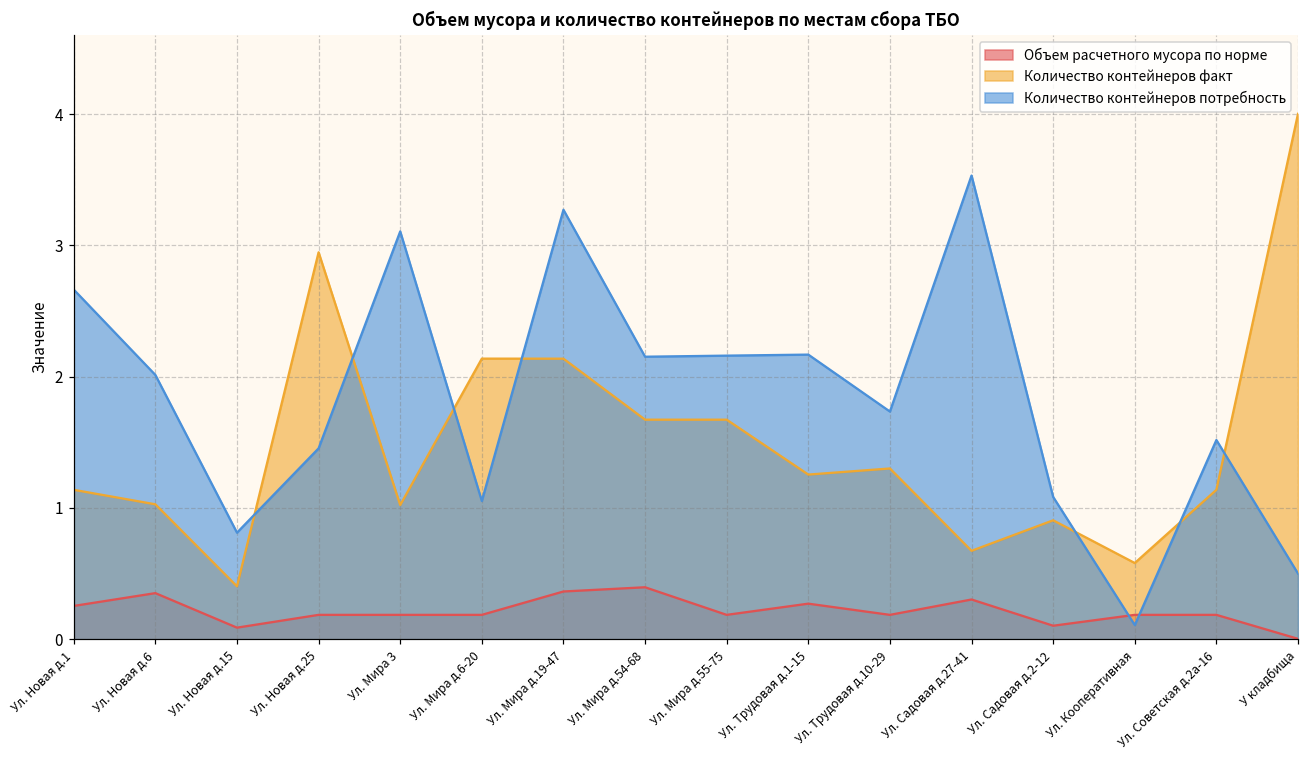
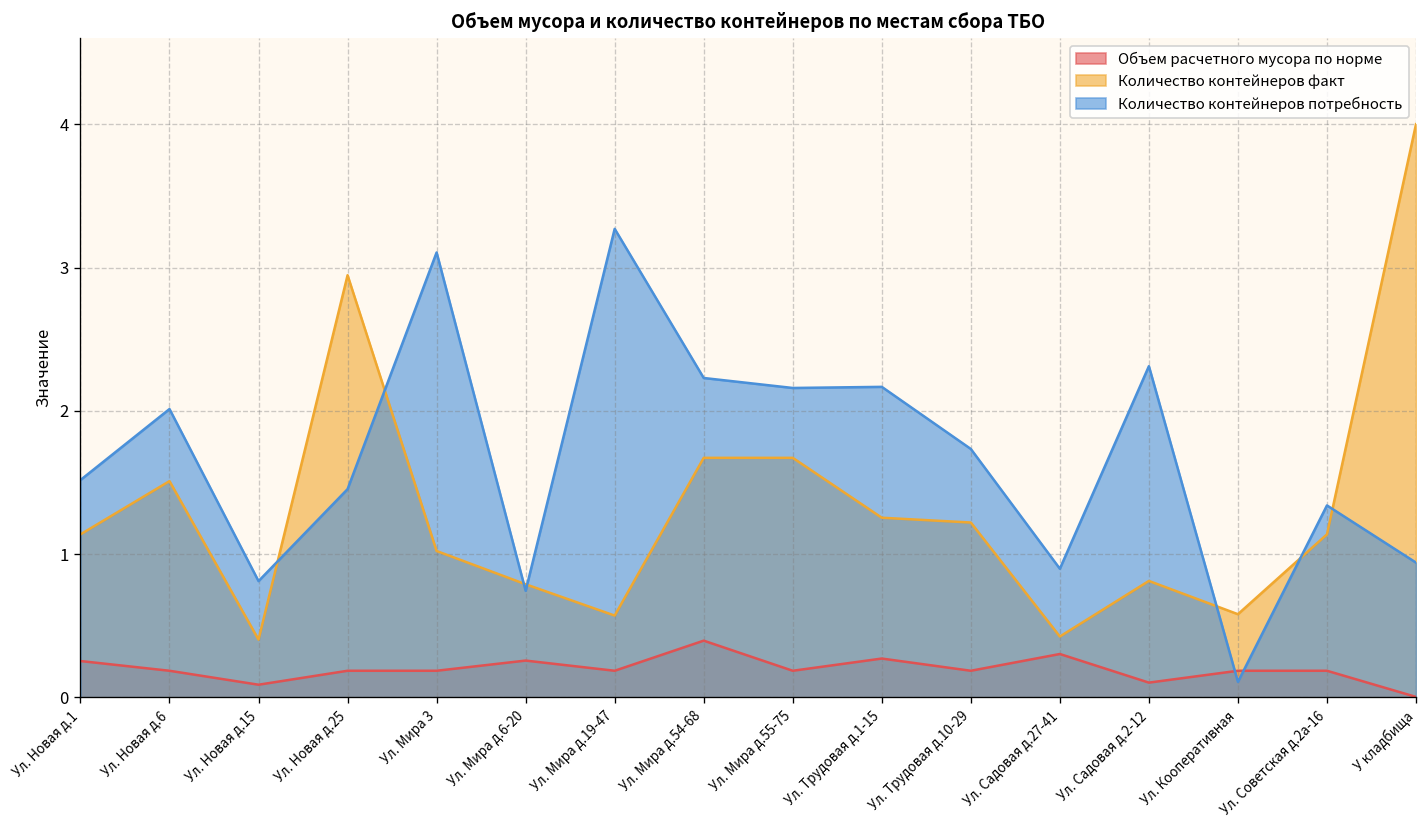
  {
    "Объем расчетного мусора по норме": {
      "Ул. Новая д.1": 0.25,
-     "Ул. Новая д.6": 0.35,
+     "Ул. Новая д.6": 0.19,
      "Ул. Новая д.15": 0.09,
      "Ул. Новая д.25": 0.19,
      "Ул. Мира 3": 0.19,
-     "Ул. Мира д.6-20": 0.19,
-     "Ул. Мира д.19-47": 0.36,
+     "Ул. Мира д.6-20": 0.26,
+     "Ул. Мира д.19-47": 0.19,
      "Ул. Мира д.54-68": 0.40,
      "Ул. Мира д.55-75": 0.19,
      "Ул. Трудовая д.1-15": 0.27,
      "Ул. Трудовая д.10-29": 0.19,
      "Ул. Садовая д.27-41": 0.30,
      "Ул. Садовая д.2-12": 0.10,
      "Ул. Кооперативная": 0.19,
      "Ул. Советская д.2а-16": 0.19,
      "У кладбища": 0.00
    },
    "Количество контейнеров факт": {
      "Ул. Новая д.1": 1.14,
-     "Ул. Новая д.6": 1.03,
+     "Ул. Новая д.6": 1.51,
      "Ул. Новая д.15": 0.40,
      "Ул. Новая д.25": 2.95,
      "Ул. Мира 3": 1.02,
-     "Ул. Мира д.6-20": 2.14,
-     "Ул. Мира д.19-47": 2.14,
+     "Ул. Мира д.6-20": 0.79,
+     "Ул. Мира д.19-47": 0.57,
      "Ул. Мира д.54-68": 1.67,
      "Ул. Мира д.55-75": 1.67,
      "Ул. Трудовая д.1-15": 1.25,
-     "Ул. Трудовая д.10-29": 1.30,
-     "Ул. Садовая д.27-41": 0.67,
-     "Ул. Садовая д.2-12": 0.91,
+     "Ул. Трудовая д.10-29": 1.22,
+     "Ул. Садовая д.27-41": 0.42,
+     "Ул. Садовая д.2-12": 0.81,
      "Ул. Кооперативная": 0.58,
      "Ул. Советская д.2а-16": 1.14,
      "У кладбища": 4.00
    },
    "Количество контейнеров потребность": {
-     "Ул. Новая д.1": 2.66,
+     "Ул. Новая д.1": 1.52,
      "Ул. Новая д.6": 2.01,
      "Ул. Новая д.15": 0.81,
      "Ул. Новая д.25": 1.45,
      "Ул. Мира 3": 3.11,
-     "Ул. Мира д.6-20": 1.05,
+     "Ул. Мира д.6-20": 0.74,
      "Ул. Мира д.19-47": 3.27,
-     "Ул. Мира д.54-68": 2.15,
+     "Ул. Мира д.54-68": 2.23,
      "Ул. Мира д.55-75": 2.16,
      "Ул. Трудовая д.1-15": 2.17,
      "Ул. Трудовая д.10-29": 1.73,
-     "Ул. Садовая д.27-41": 3.53,
-     "Ул. Садовая д.2-12": 1.08,
+     "Ул. Садовая д.27-41": 0.90,
+     "Ул. Садовая д.2-12": 2.31,
      "Ул. Кооперативная": 0.11,
-     "Ул. Советская д.2а-16": 1.52,
-     "У кладбища": 0.50
+     "Ул. Советская д.2а-16": 1.34,
+     "У кладбища": 0.94
    }
  }
